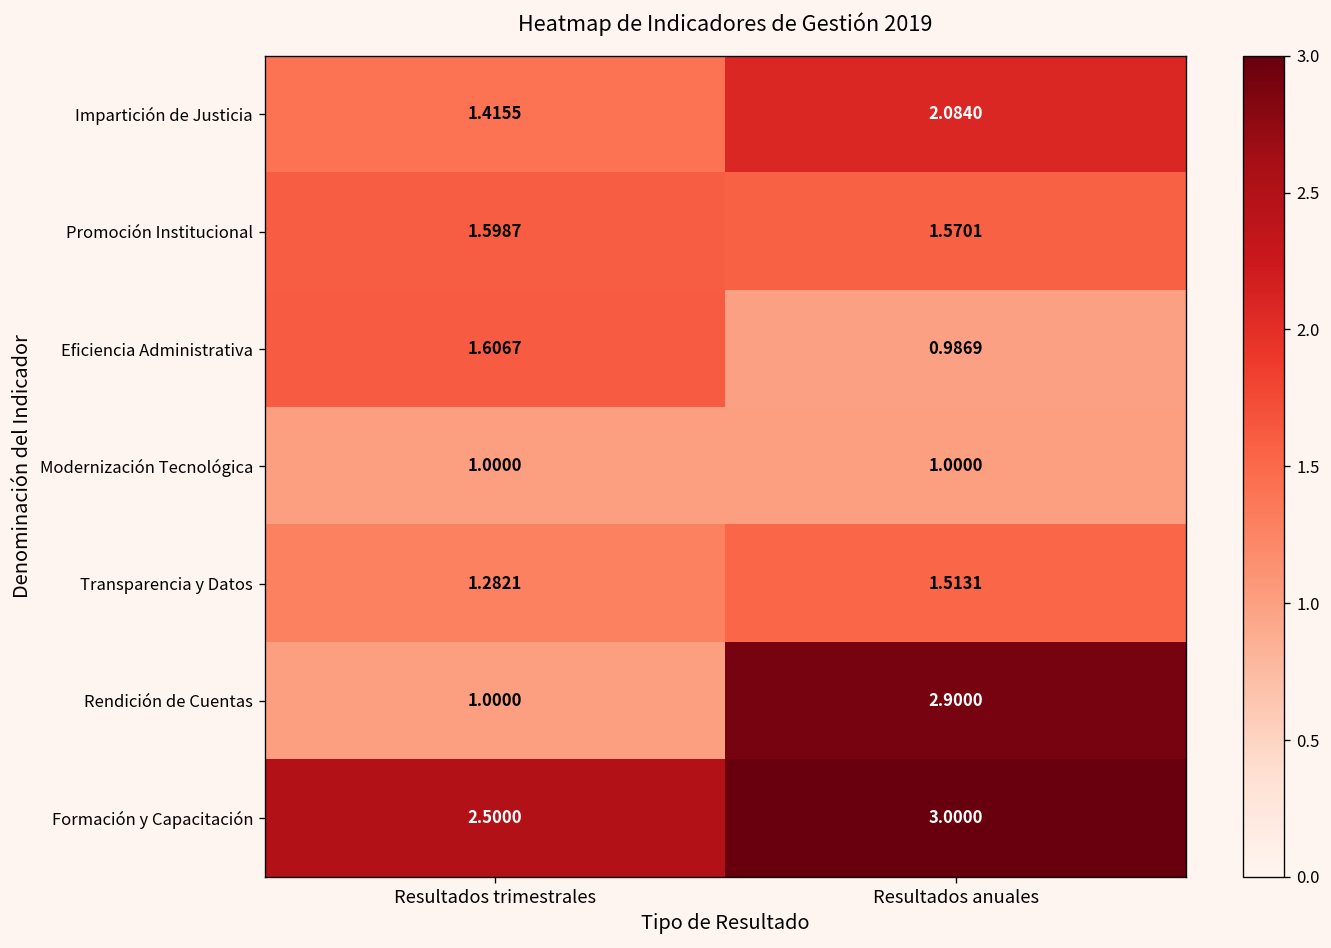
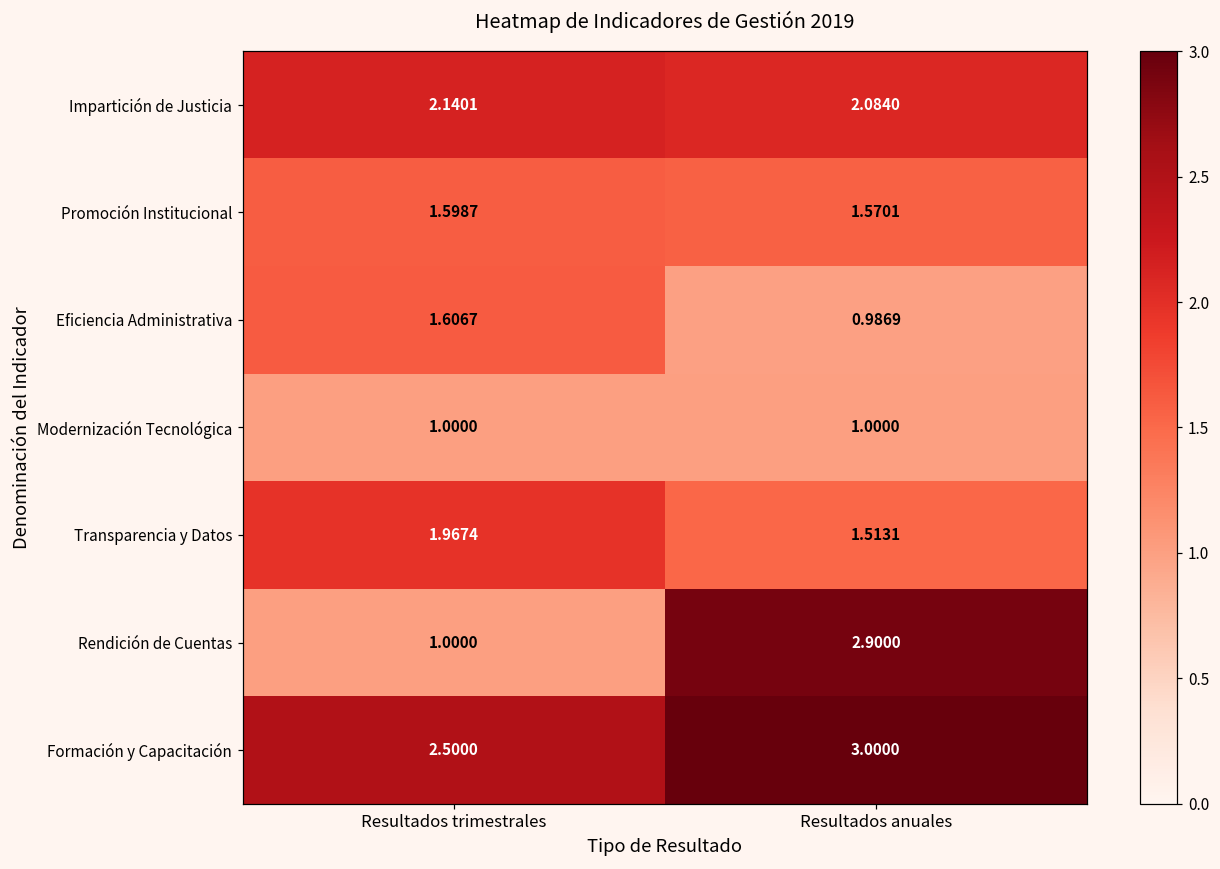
  {
    "Impartición de Justicia": {
-     "Resultados trimestrales": 1.4155,
+     "Resultados trimestrales": 2.1401,
      "Resultados anuales": 2.0840
    },
    "Promoción Institucional": {
      "Resultados trimestrales": 1.5987,
      "Resultados anuales": 1.5701
    },
    "Eficiencia Administrativa": {
      "Resultados trimestrales": 1.6067,
      "Resultados anuales": 0.9869
    },
    "Modernización Tecnológica": {
      "Resultados trimestrales": 1.0000,
      "Resultados anuales": 1.0000
    },
    "Transparencia y Datos": {
-     "Resultados trimestrales": 1.2821,
+     "Resultados trimestrales": 1.9674,
      "Resultados anuales": 1.5131
    },
    "Rendición de Cuentas": {
      "Resultados trimestrales": 1.0000,
      "Resultados anuales": 2.9000
    },
    "Formación y Capacitación": {
      "Resultados trimestrales": 2.5000,
      "Resultados anuales": 3.0000
    }
  }
